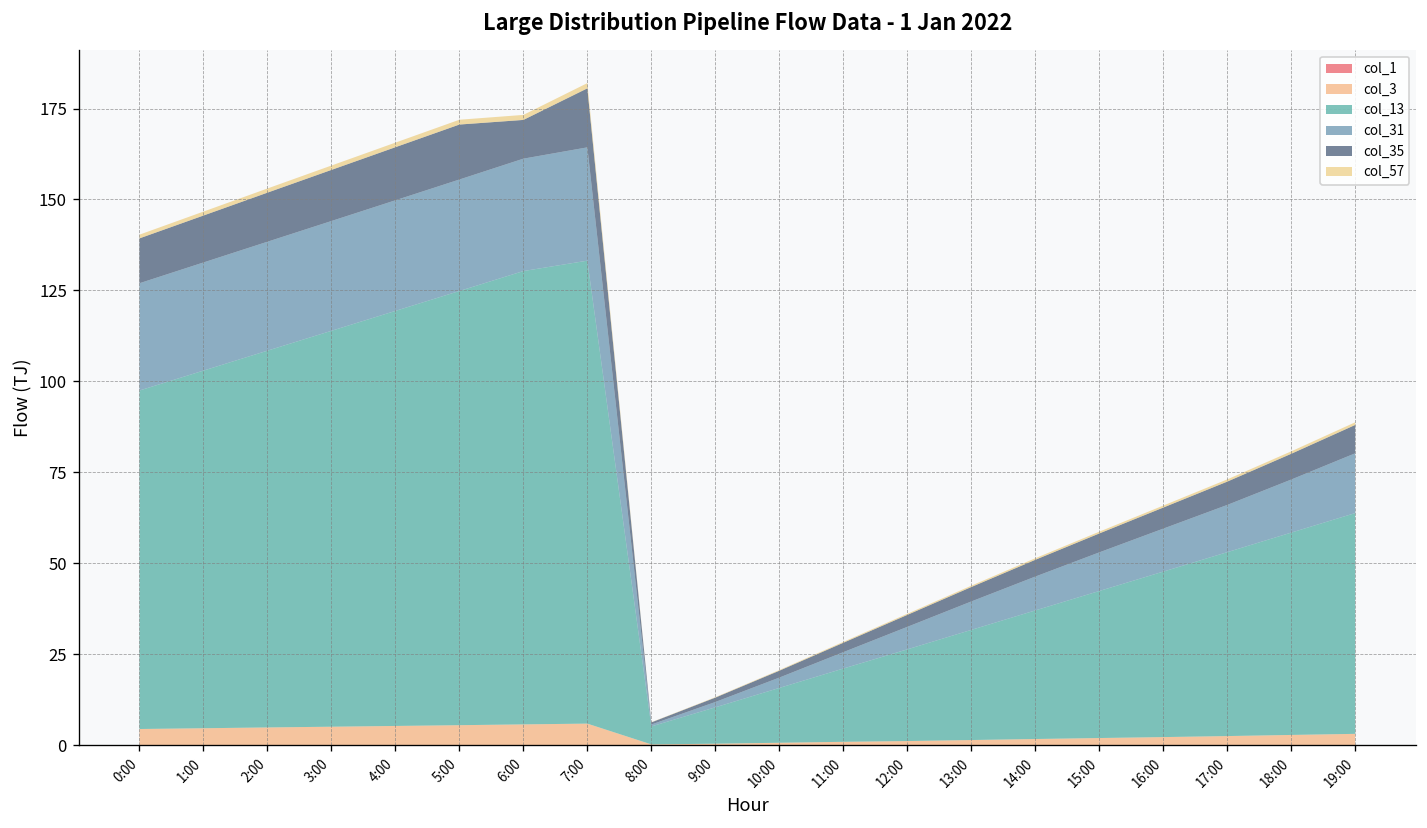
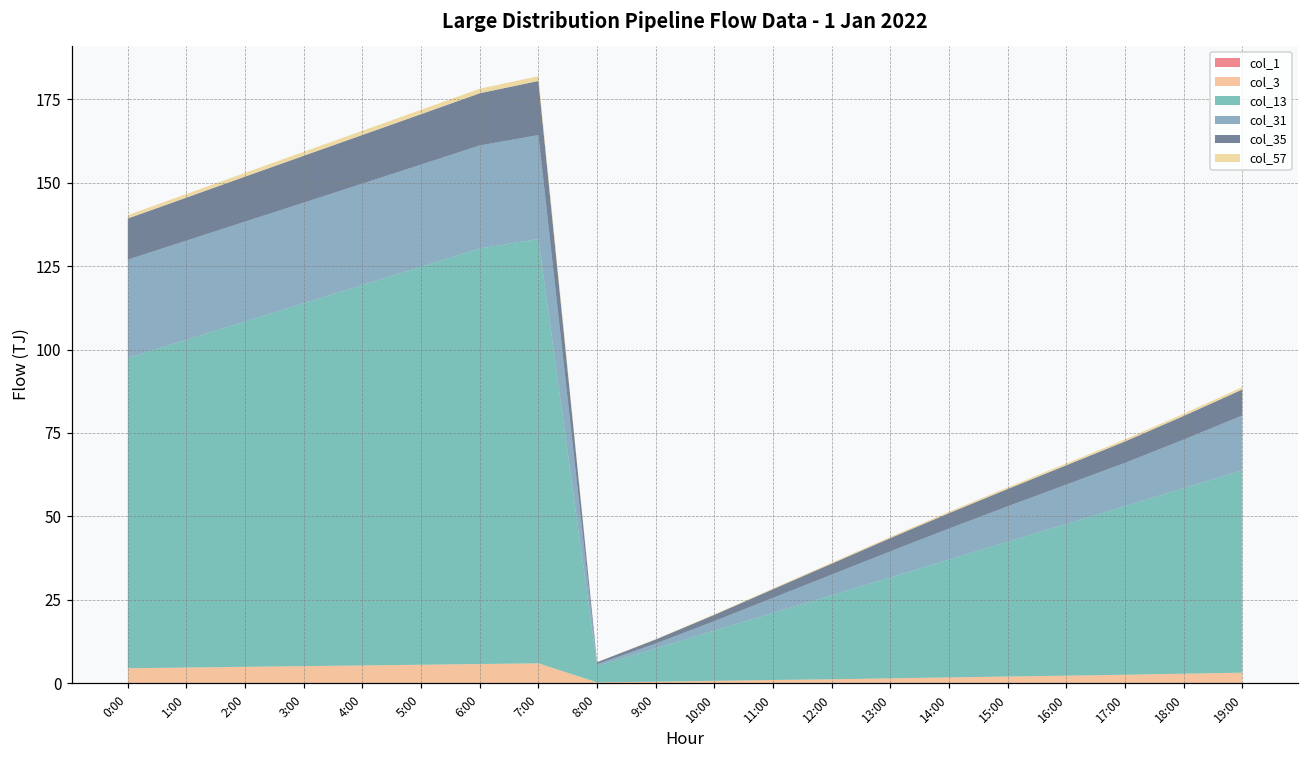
  {
    "col_1": {
      "0:00": 0,
      "1:00": 0,
      "2:00": 0,
      "3:00": 0,
      "4:00": 0,
      "5:00": 0,
      "6:00": 0,
      "7:00": 0,
      "11:00": 0,
      "12:00": 0,
      "13:00": 0,
      "14:00": 0,
      "15:00": 0,
      "16:00": 0,
      "17:00": 0,
      "18:00": 0,
      "19:00": 0
    },
    "col_35": {
      "0:00": 12,
      "1:00": 13,
      "2:00": 13,
      "3:00": 14,
      "4:00": 15,
      "5:00": 15,
-     "6:00": 11,
+     "6:00": 16,
      "7:00": 16
    }
  }
